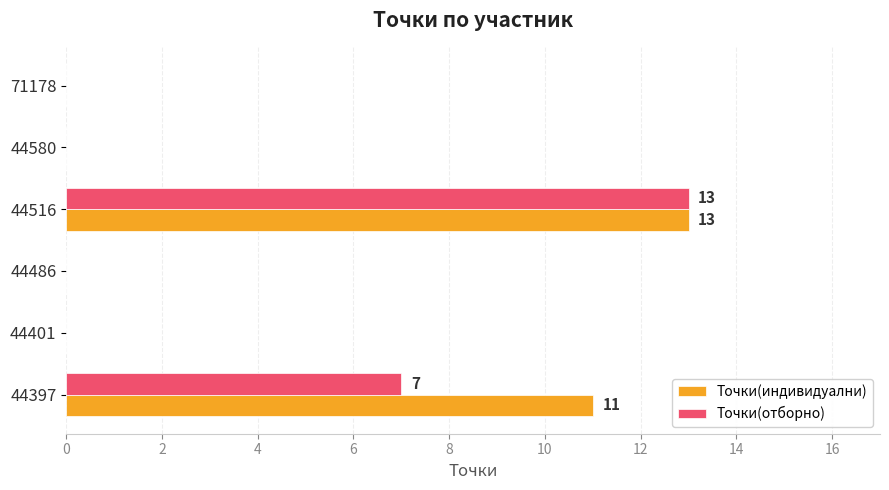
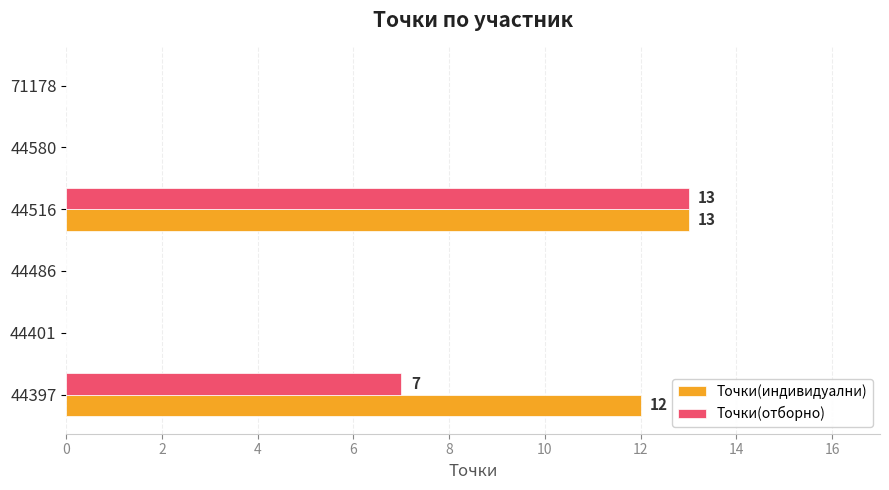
  {
    "Точки(индивидуални)": {
      "44516": 13,
-     "44397": 11
+     "44397": 12
    },
    "Точки(отборно)": {
      "44516": 13,
      "44397": 7
    }
  }
